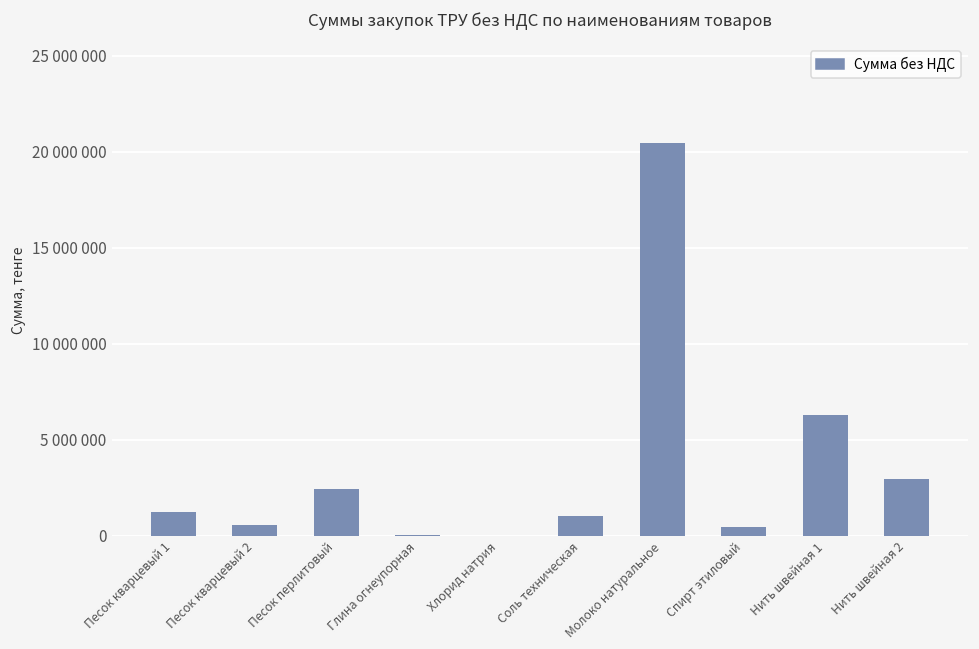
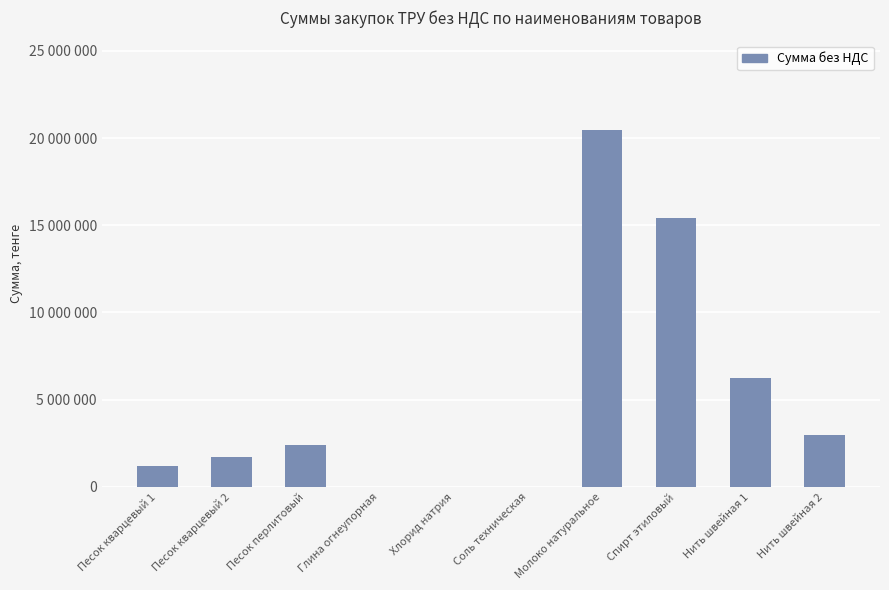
  {
    "Песок кварцевый 1": 1200000,
-   "Песок кварцевый 2": 600000,
+   "Песок кварцевый 2": 1700000,
    "Песок перлитовый": 2400000,
-   "Соль техническая": 1000000,
+   "Соль техническая": 0,
    "Молоко натуральное": 20500000,
-   "Спирт этиловый": 400000,
+   "Спирт этиловый": 15400000,
    "Нить швейная 1": 6300000,
    "Нить швейная 2": 3000000
  }
